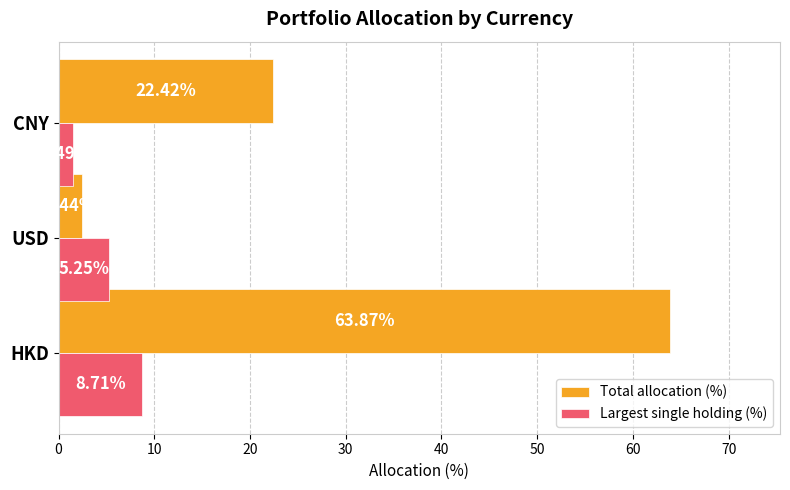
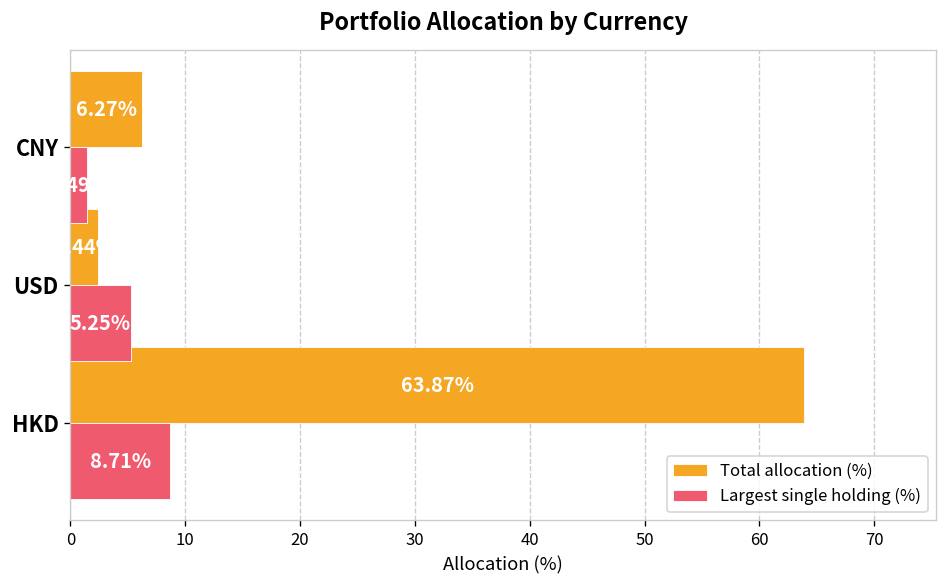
  {
    "Total allocation (%)": {
-     "CNY": "22.42%",
+     "CNY": "6.27%",
      "HKD": "63.87%"
    },
    "Largest single holding (%)": {
      "USD": "5.25%",
      "HKD": "8.71%"
    }
  }
